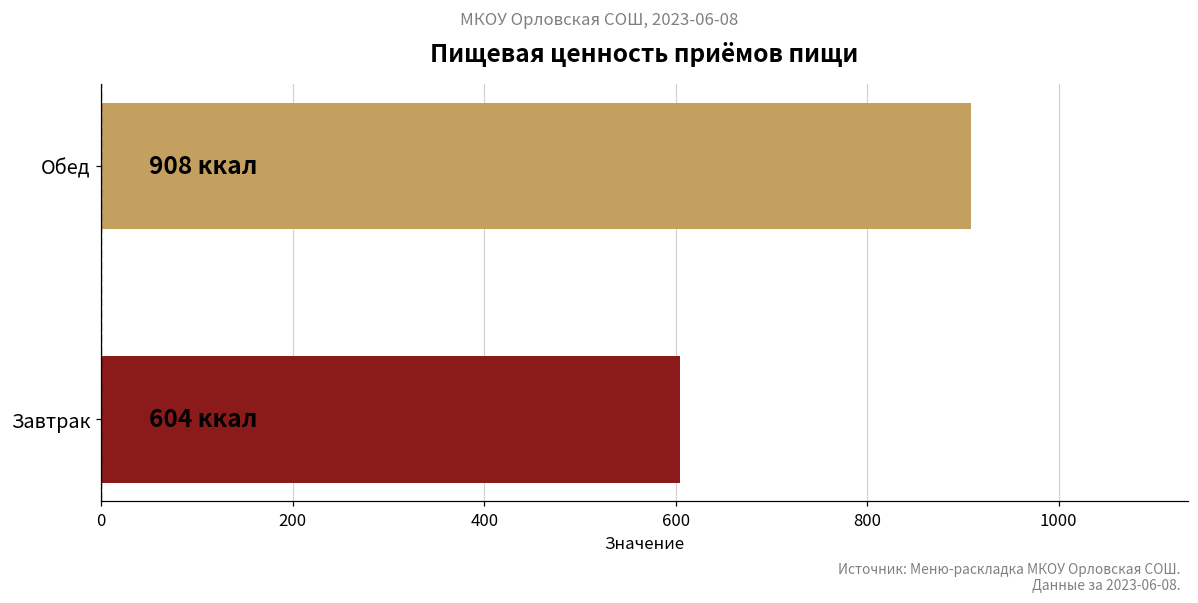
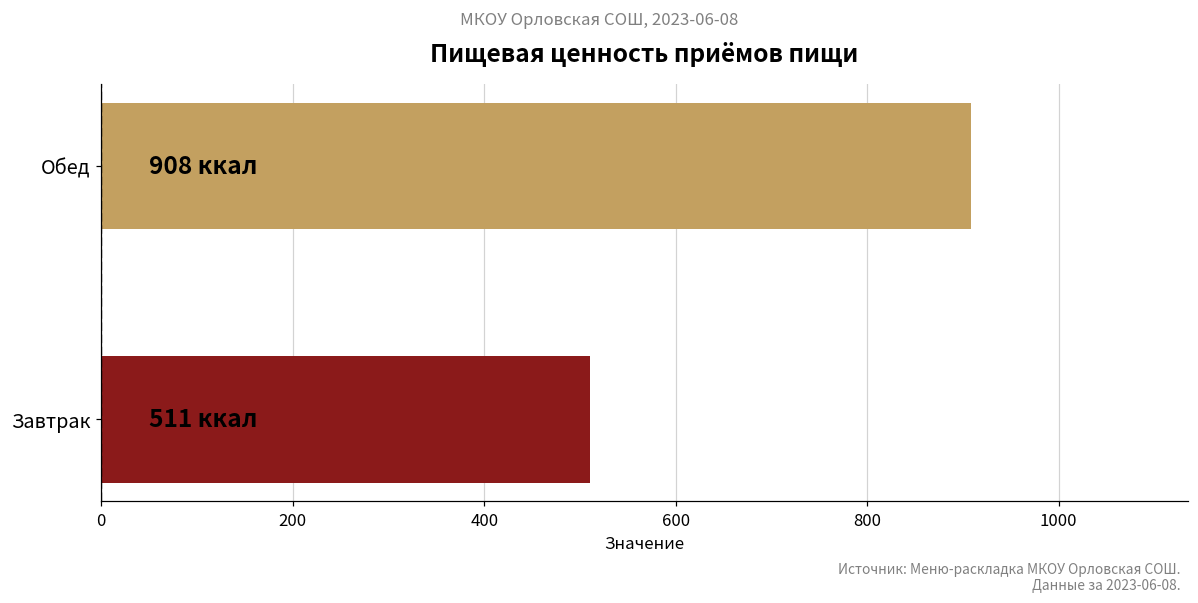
  {
    "Обед": 908,
-   "Завтрак": 604
+   "Завтрак": 511
  }
